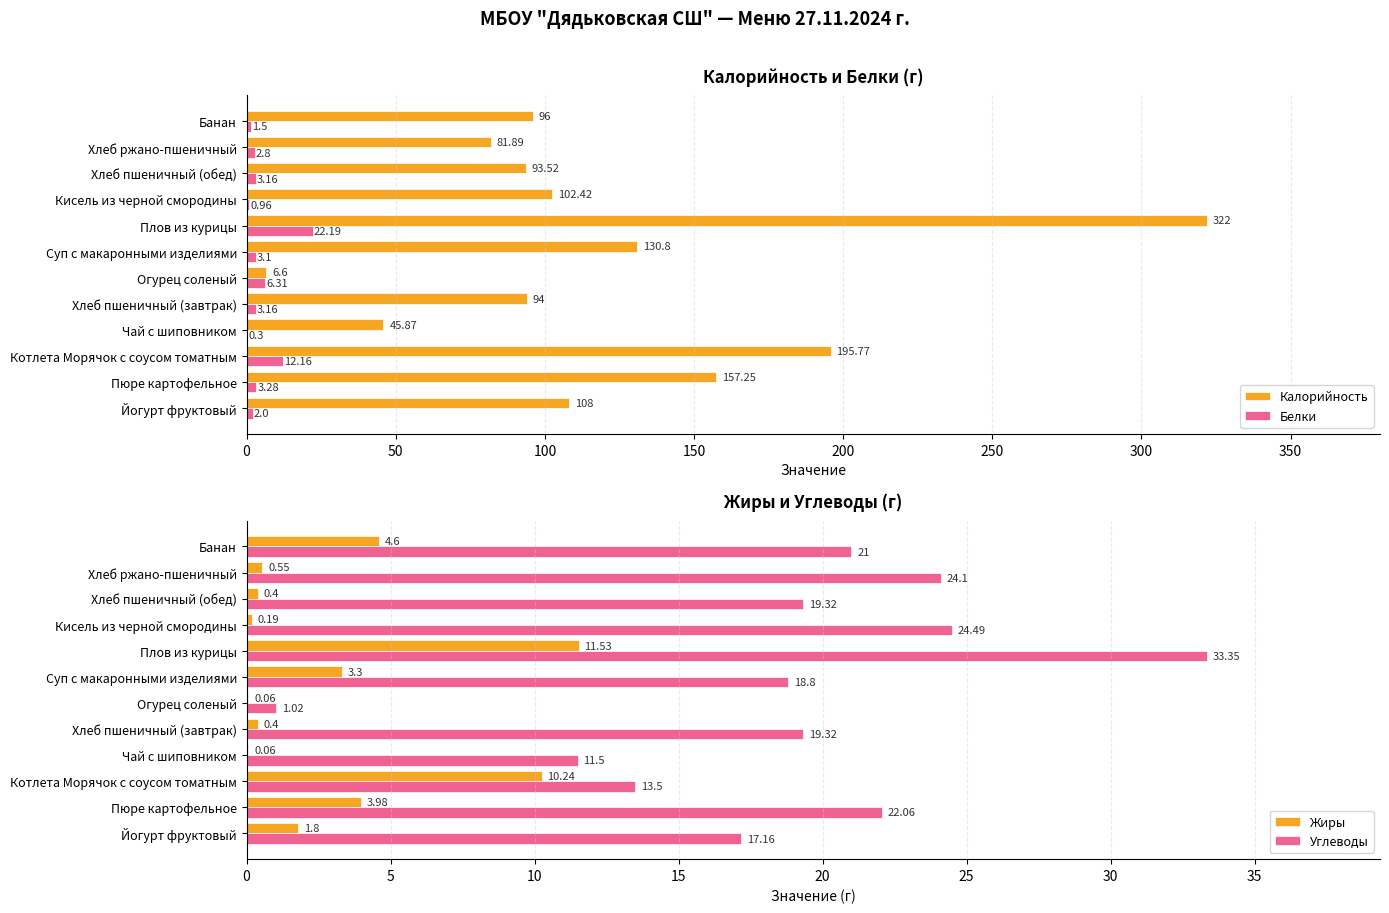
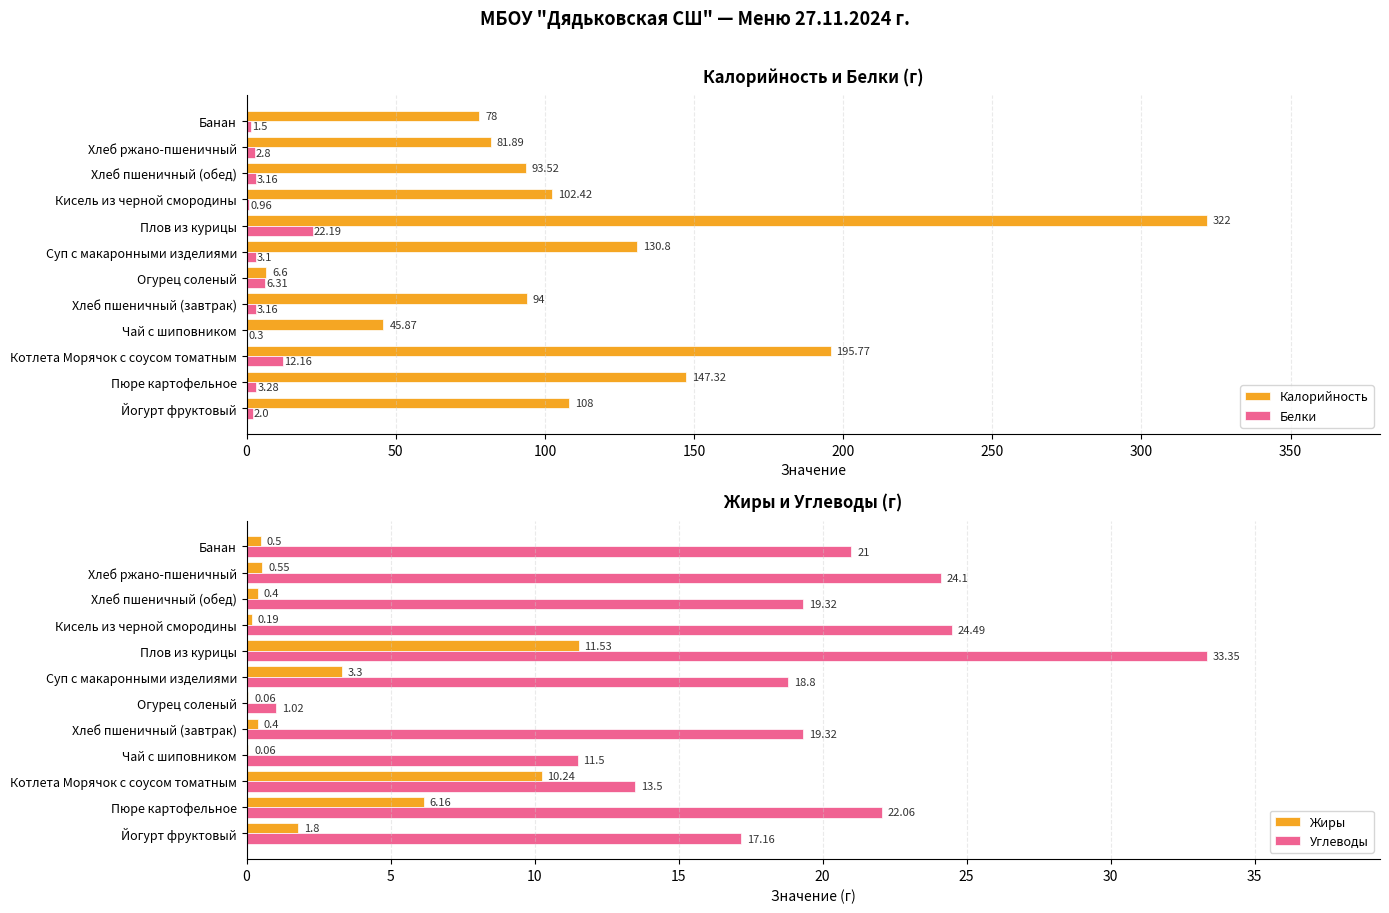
  {
    "Калорийность и Белки (г)": {
      "Калорийность": {
-       "Банан": 96,
+       "Банан": 78,
        "Хлеб ржано-пшеничный": 81.89,
        "Хлеб пшеничный (обед)": 93.52,
        "Кисель из черной смородины": 102.42,
        "Плов из курицы": 322,
        "Суп с макаронными изделиями": 130.8,
        "Огурец соленый": 6.6,
        "Хлеб пшеничный (завтрак)": 94,
        "Чай с шиповником": 45.87,
        "Котлета Морячок с соусом томатным": 195.77,
-       "Пюре картофельное": 157.25,
+       "Пюре картофельное": 147.32,
        "Йогурт фруктовый": 108
      },
      "Белки": {
        "Банан": 1.5,
        "Хлеб ржано-пшеничный": 2.8,
        "Хлеб пшеничный (обед)": 3.16,
        "Кисель из черной смородины": 0.96,
        "Плов из курицы": 22.19,
        "Суп с макаронными изделиями": 3.1,
        "Огурец соленый": 6.31,
        "Хлеб пшеничный (завтрак)": 3.16,
        "Чай с шиповником": 0.3,
        "Котлета Морячок с соусом томатным": 12.16,
        "Пюре картофельное": 3.28,
        "Йогурт фруктовый": 2.0
      }
    },
    "Жиры и Углеводы (г)": {
      "Жиры": {
-       "Банан": 4.6,
+       "Банан": 0.5,
        "Хлеб ржано-пшеничный": 0.55,
        "Хлеб пшеничный (обед)": 0.4,
        "Кисель из черной смородины": 0.19,
        "Плов из курицы": 11.53,
        "Суп с макаронными изделиями": 3.3,
        "Огурец соленый": 0.06,
        "Хлеб пшеничный (завтрак)": 0.4,
        "Чай с шиповником": 0.06,
        "Котлета Морячок с соусом томатным": 10.24,
-       "Пюре картофельное": 3.98,
+       "Пюре картофельное": 6.16,
        "Йогурт фруктовый": 1.8
      },
      "Углеводы": {
        "Банан": 21,
        "Хлеб ржано-пшеничный": 24.1,
        "Хлеб пшеничный (обед)": 19.32,
        "Кисель из черной смородины": 24.49,
        "Плов из курицы": 33.35,
        "Суп с макаронными изделиями": 18.8,
        "Огурец соленый": 1.02,
        "Хлеб пшеничный (завтрак)": 19.32,
        "Чай с шиповником": 11.5,
        "Котлета Морячок с соусом томатным": 13.5,
        "Пюре картофельное": 22.06,
        "Йогурт фруктовый": 17.16
      }
    }
  }
